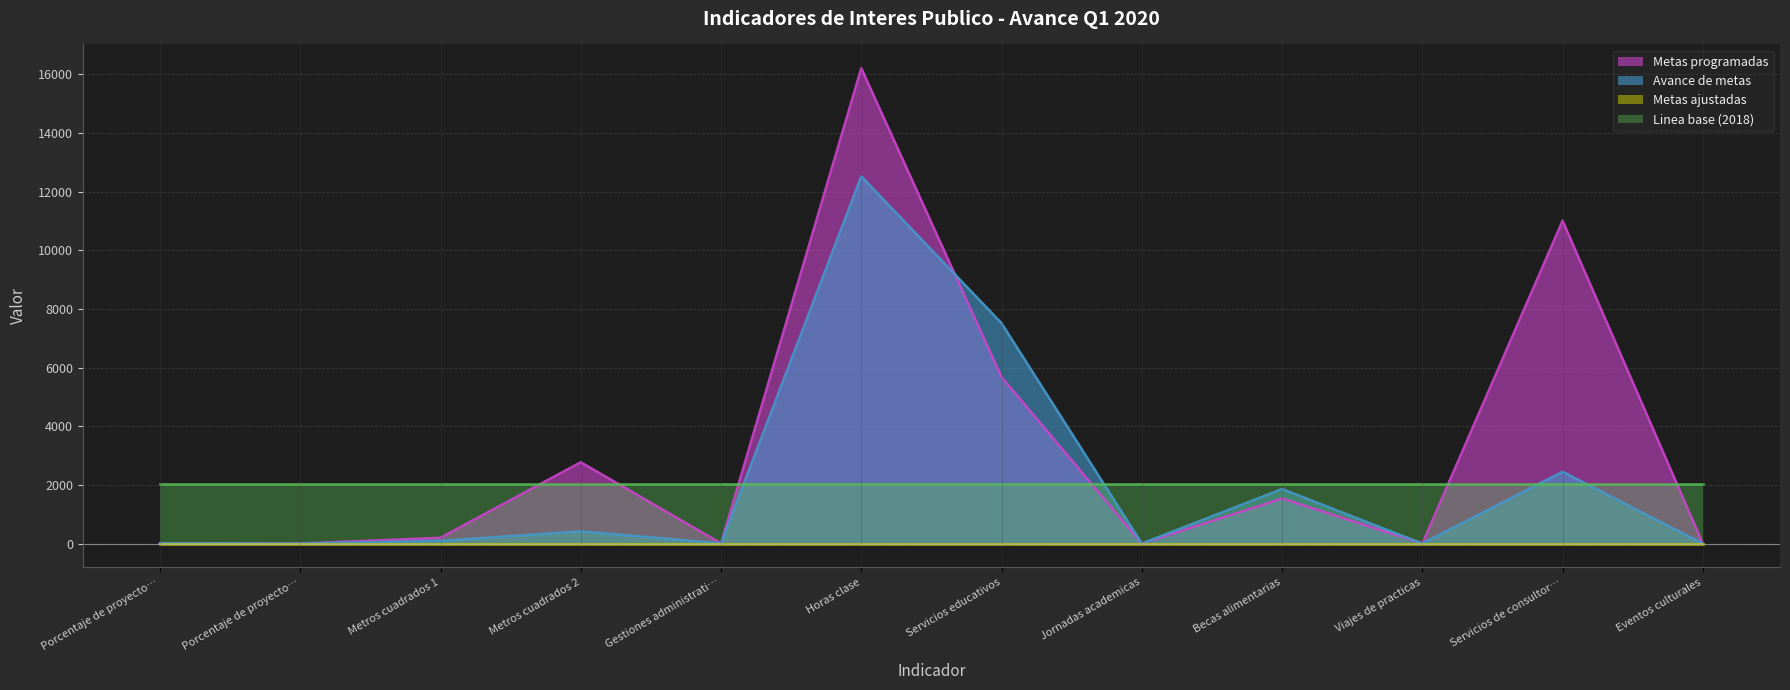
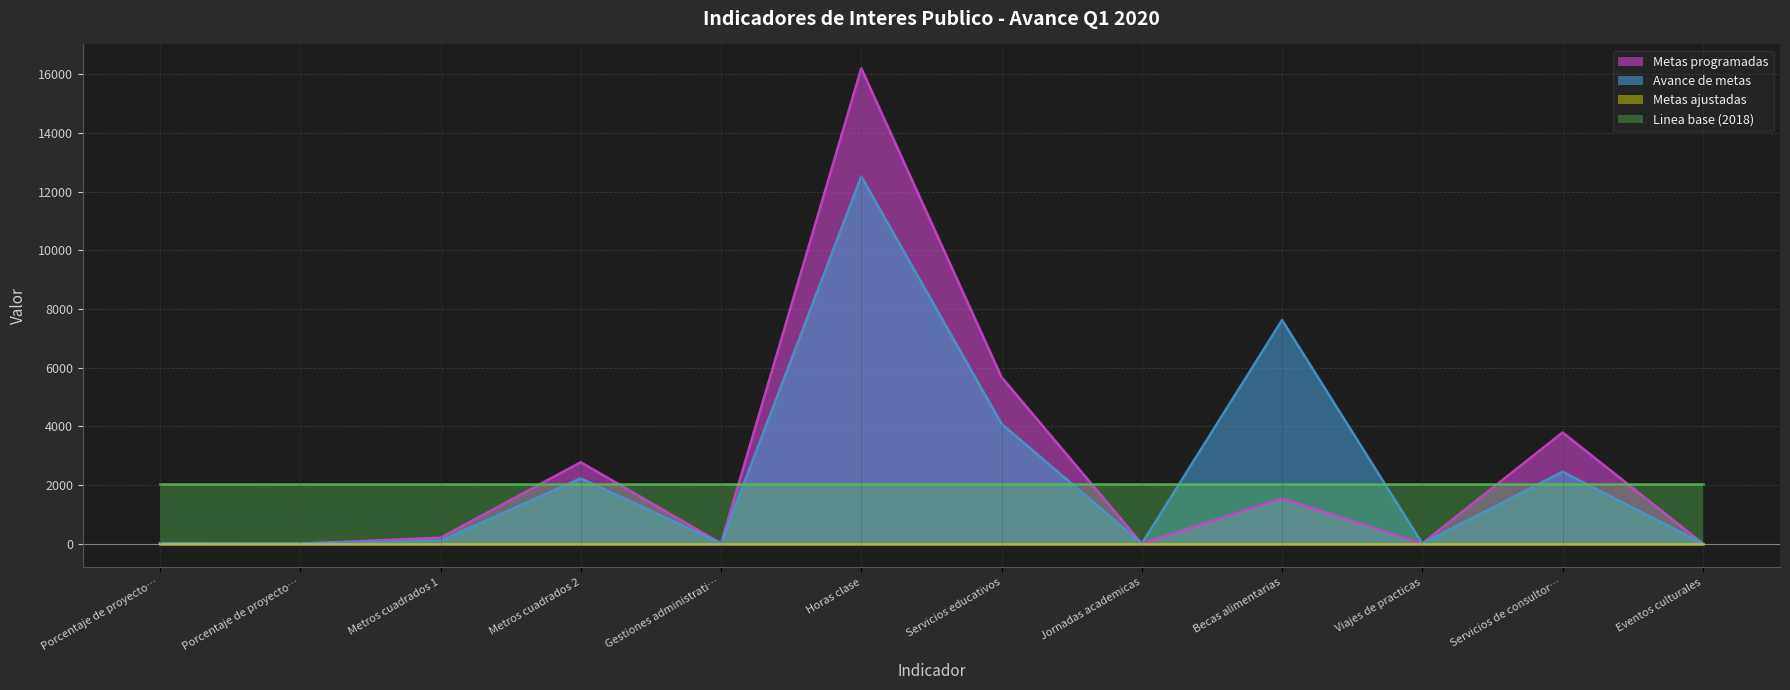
  {
    "Metas programadas": {
      "Metros cuadrados 1": 200,
      "Metros cuadrados 2": 2800,
      "Horas clase": 16200,
      "Servicios educativos": 5700,
      "Becas alimentarias": 1500,
-     "Servicios de consultor…": 11000
+     "Servicios de consultor…": 3800
    },
    "Avance de metas": {
      "Metros cuadrados 1": 100,
-     "Metros cuadrados 2": 400,
+     "Metros cuadrados 2": 2200,
      "Horas clase": 12500,
-     "Servicios educativos": 7500,
-     "Becas alimentarias": 1900,
+     "Servicios educativos": 4100,
+     "Becas alimentarias": 7600,
      "Servicios de consultor…": 2400
    },
    "Metas ajustadas": {
      "Metros cuadrados 1": 0,
      "Metros cuadrados 2": 0,
      "Horas clase": 0,
      "Servicios educativos": 0,
      "Becas alimentarias": 0,
      "Servicios de consultor…": 0
    },
    "Linea base (2018)": {
      "Metros cuadrados 1": 2000,
      "Metros cuadrados 2": 2000,
      "Gestiones administrati…": 2000,
      "Horas clase": 2000,
      "Servicios educativos": 2000,
      "Jornadas academicas": 2000,
      "Becas alimentarias": 2000,
      "Viajes de practicas": 2000,
      "Servicios de consultor…": 2000,
      "Eventos culturales": 2000
    }
  }
